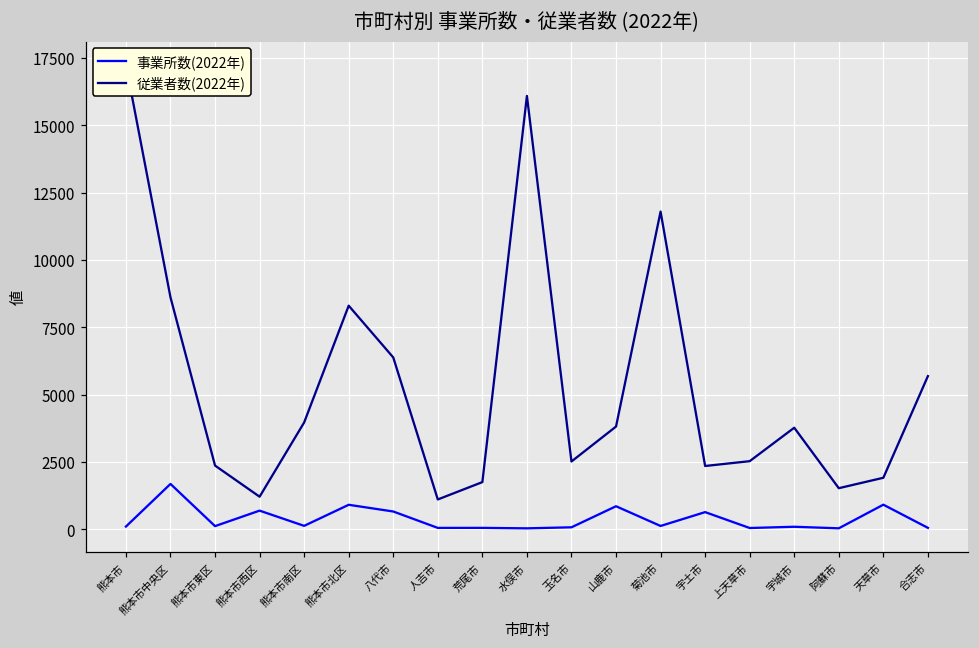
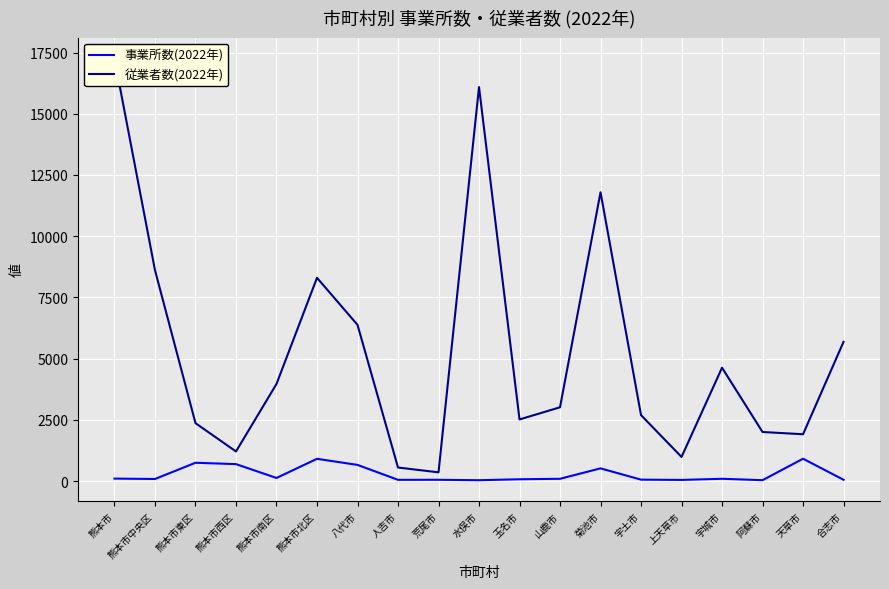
  {
    "事業所数(2022年)": {
      "熊本市": 100,
-     "熊本市中央区": 1700,
-     "熊本市東区": 100,
+     "熊本市中央区": 100,
+     "熊本市東区": 800,
      "熊本市西区": 700,
      "熊本市南区": 100,
      "熊本市北区": 900,
      "八代市": 700,
      "人吉市": 100,
      "荒尾市": 100,
      "水俣市": 0,
      "玉名市": 100,
-     "山鹿市": 900,
-     "菊池市": 100,
-     "宇土市": 600,
+     "山鹿市": 100,
+     "菊池市": 500,
+     "宇土市": 100,
      "上天草市": 0,
      "宇城市": 100,
      "阿蘇市": 0,
      "天草市": 900,
      "合志市": 100
    },
    "従業者数(2022年)": {
      "熊本市中央区": 8600,
      "熊本市東区": 2400,
      "熊本市西区": 1200,
      "熊本市南区": 4000,
      "熊本市北区": 8300,
      "八代市": 6400,
-     "人吉市": 1100,
-     "荒尾市": 1800,
+     "人吉市": 600,
+     "荒尾市": 400,
      "水俣市": 16100,
      "玉名市": 2500,
-     "山鹿市": 3800,
+     "山鹿市": 3000,
      "菊池市": 11800,
-     "宇土市": 2400,
-     "上天草市": 2500,
-     "宇城市": 3800,
-     "阿蘇市": 1500,
+     "宇土市": 2700,
+     "上天草市": 1000,
+     "宇城市": 4600,
+     "阿蘇市": 2000,
      "天草市": 1900,
      "合志市": 5700
    }
  }
